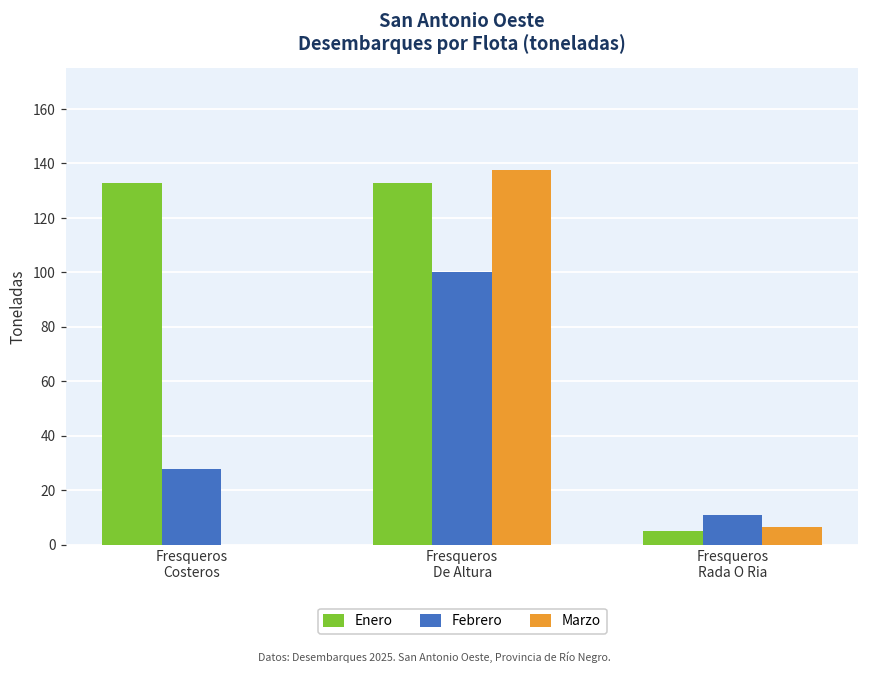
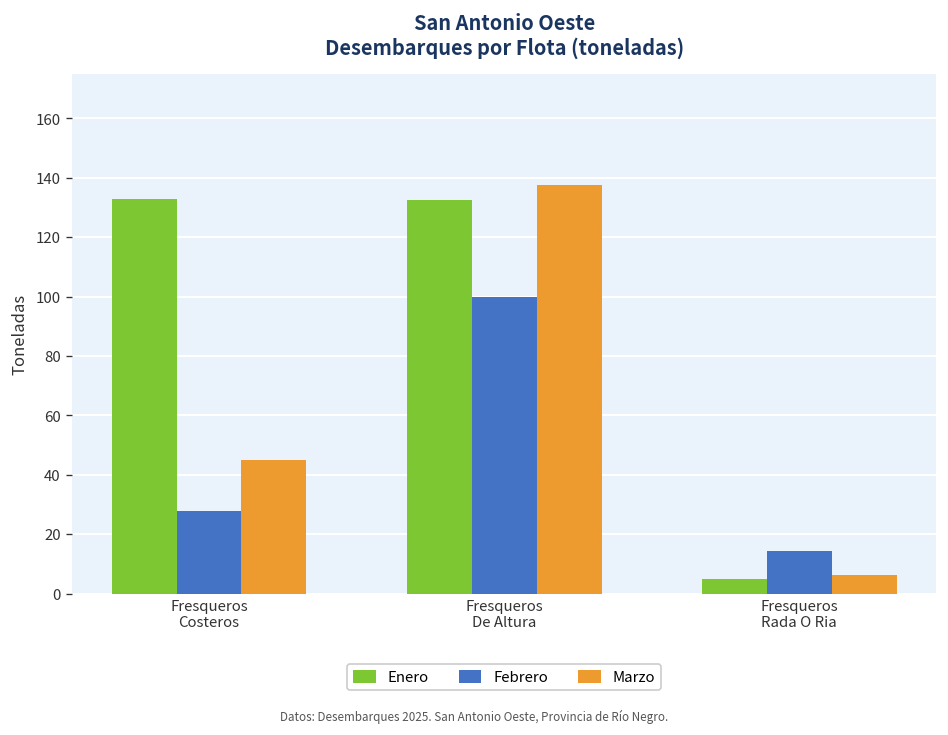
  {
    "Enero": {
      "Fresqueros Costeros": 133,
      "Fresqueros De Altura": 133,
      "Fresqueros Rada O Ria": 5
    },
    "Febrero": {
      "Fresqueros Costeros": 28,
      "Fresqueros De Altura": 100,
-     "Fresqueros Rada O Ria": 11
+     "Fresqueros Rada O Ria": 14
    },
    "Marzo": {
-     "Fresqueros Costeros": 0,
+     "Fresqueros Costeros": 45,
      "Fresqueros De Altura": 138,
      "Fresqueros Rada O Ria": 6
    }
  }
